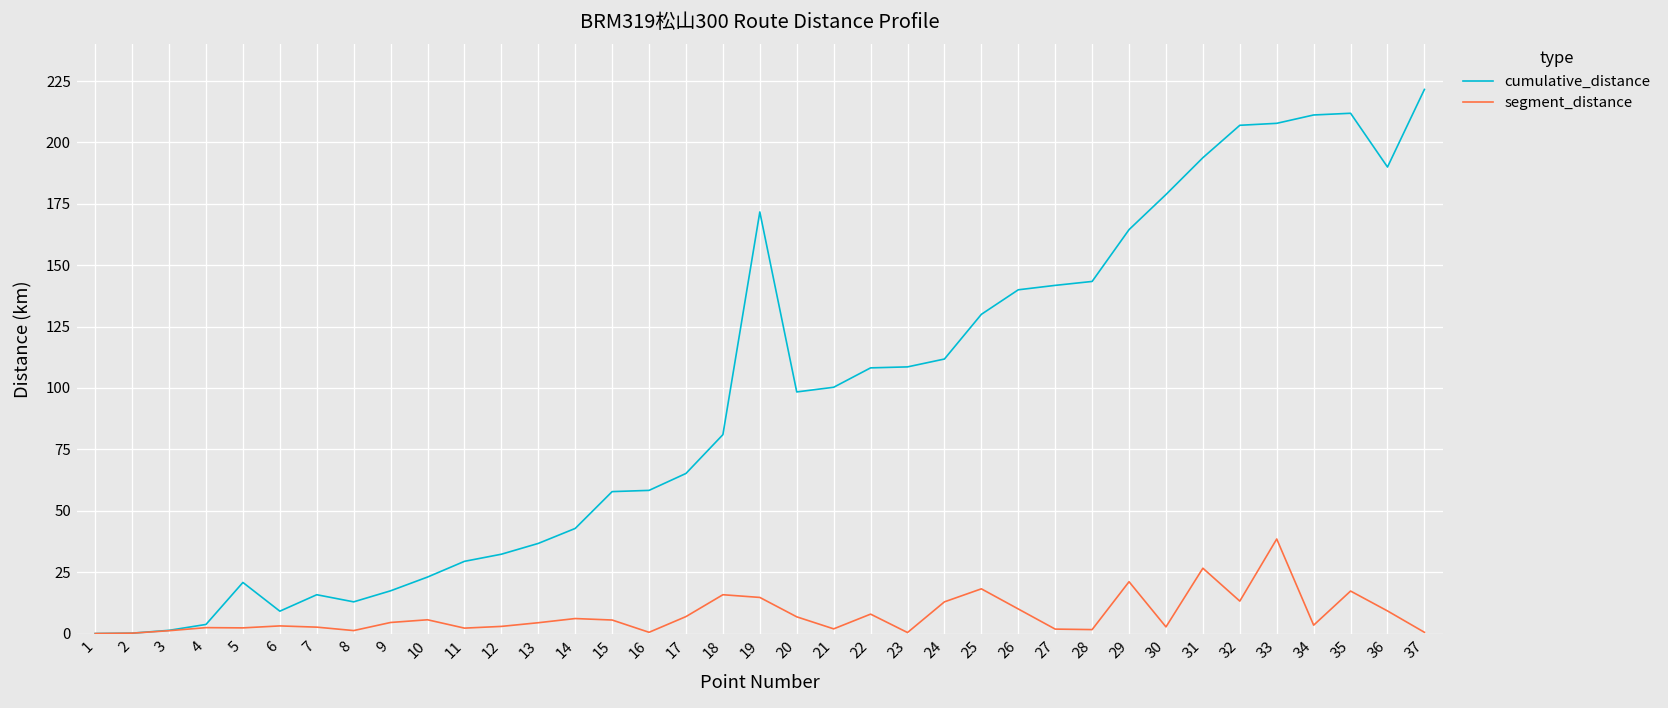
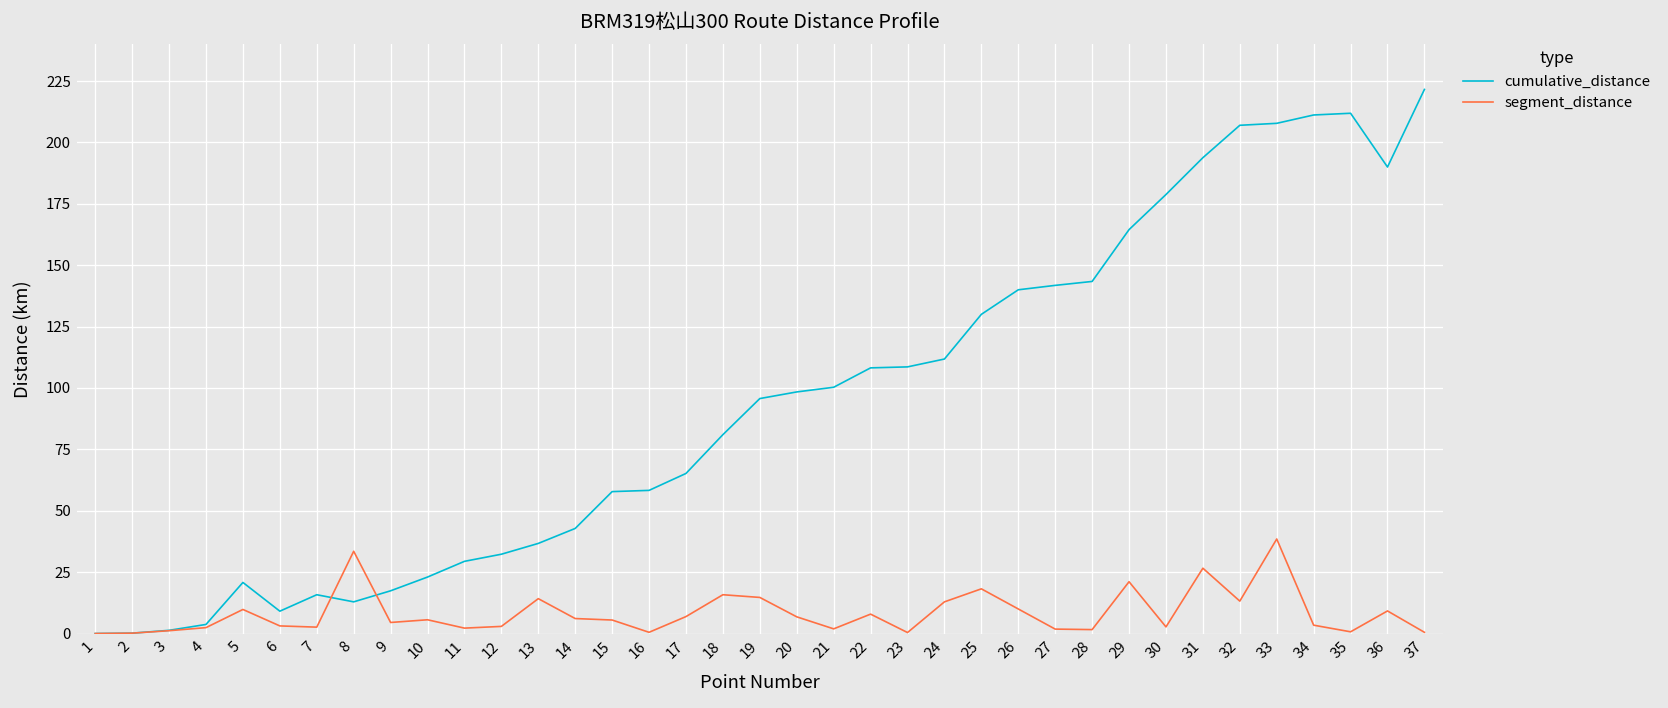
  {
    "cumulative_distance": {
      "4": 4,
      "5": 21,
      "6": 9,
      "7": 16,
      "8": 13,
      "9": 17,
      "10": 23,
      "11": 29,
      "12": 32,
      "13": 37,
      "14": 43,
      "15": 58,
      "16": 58,
      "17": 65,
      "18": 81,
-     "19": 172,
+     "19": 96,
      "20": 98,
      "21": 100,
      "22": 108,
      "23": 109,
      "24": 112,
      "25": 130,
      "26": 140,
      "27": 142,
      "28": 143,
      "29": 165,
      "30": 179,
      "31": 194,
      "32": 207,
      "33": 208,
      "34": 211,
      "35": 212,
      "36": 190,
      "37": 222
    },
    "segment_distance": {
      "4": 2,
-     "5": 2,
+     "5": 10,
      "6": 3,
      "7": 3,
-     "8": 1,
+     "8": 34,
      "9": 5,
      "10": 6,
      "11": 2,
      "12": 3,
-     "13": 4,
+     "13": 14,
      "14": 6,
      "15": 6,
      "16": 1,
      "17": 7,
      "18": 16,
      "19": 15,
      "20": 7,
      "21": 2,
      "22": 8,
      "23": 0,
      "24": 13,
      "25": 18,
      "26": 10,
      "27": 2,
      "28": 2,
      "29": 21,
      "30": 3,
      "31": 27,
      "32": 13,
      "33": 39,
      "34": 3,
-     "35": 17,
+     "35": 1,
      "36": 9,
      "37": 1
    }
  }
